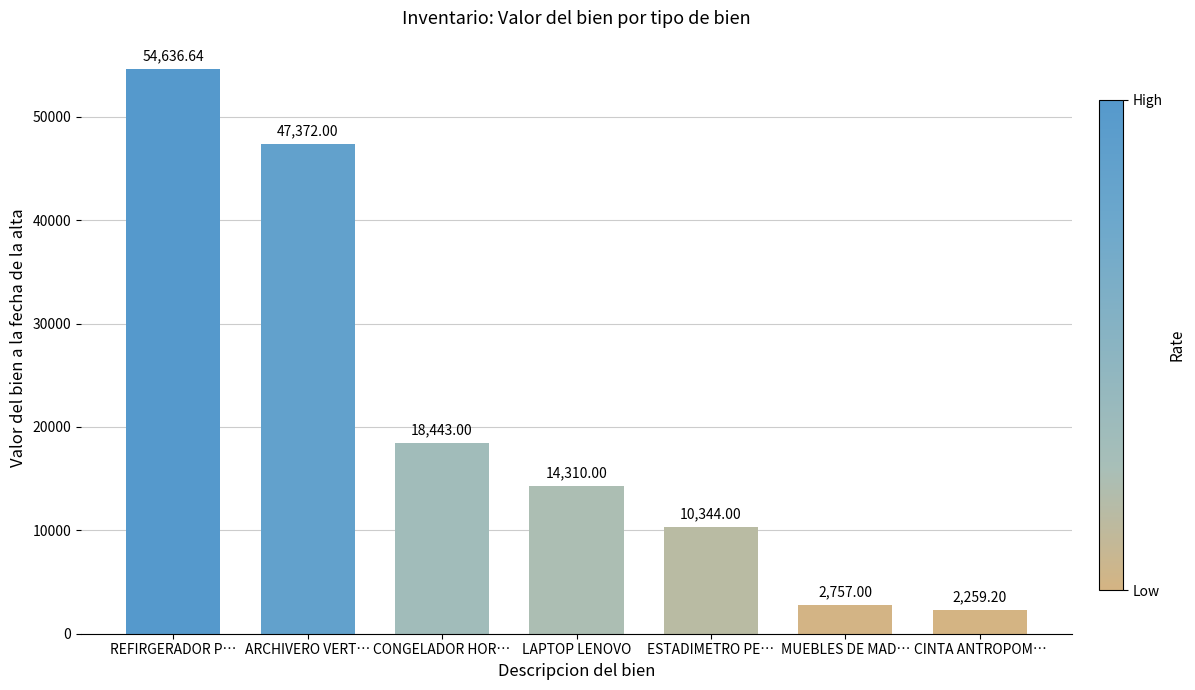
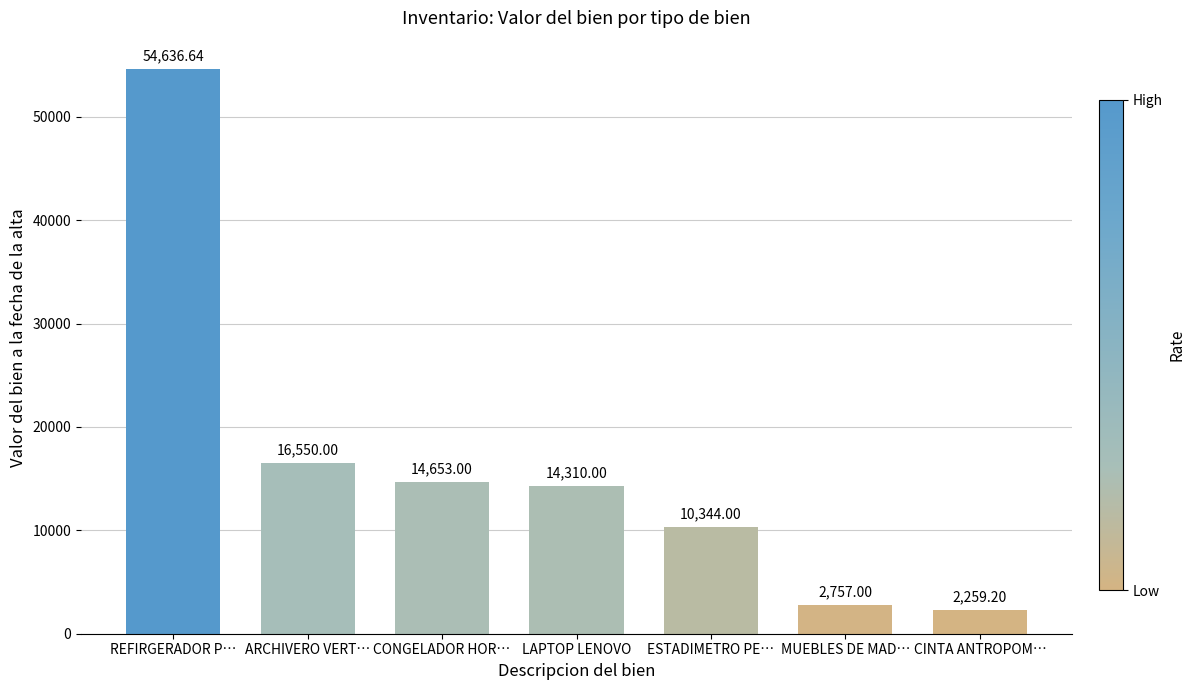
  {
    "REFIRGERADOR P…": "54,636.64",
-   "ARCHIVERO VERT…": "47,372.00",
-   "CONGELADOR HOR…": "18,443.00",
+   "ARCHIVERO VERT…": "16,550.00",
+   "CONGELADOR HOR…": "14,653.00",
    "LAPTOP LENOVO": "14,310.00",
    "ESTADIMETRO PE…": "10,344.00",
    "MUEBLES DE MAD…": "2,757.00",
    "CINTA ANTROPOM…": "2,259.20"
  }
